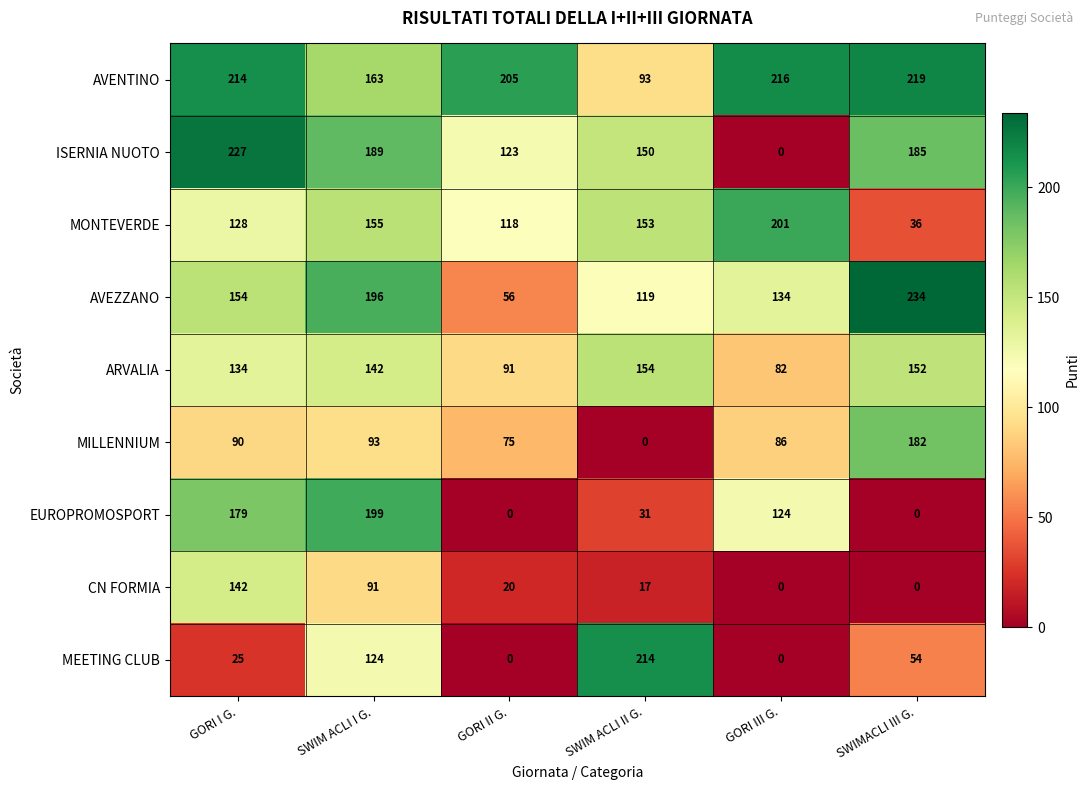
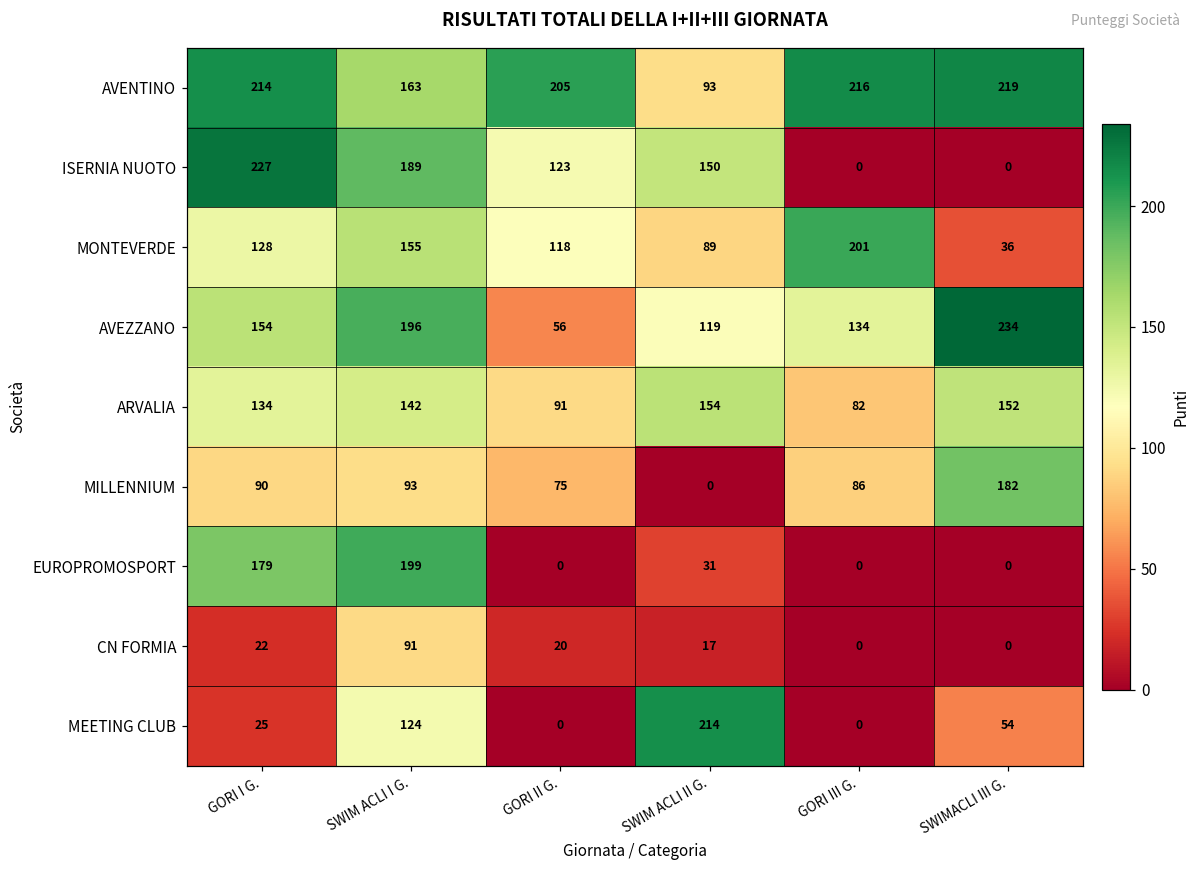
  {
    "AVENTINO": {
      "GORI I G.": 214,
      "SWIM ACLI I G.": 163,
      "GORI II G.": 205,
      "SWIM ACLI II G.": 93,
      "GORI III G.": 216,
      "SWIMACLI III G.": 219
    },
    "ISERNIA NUOTO": {
      "GORI I G.": 227,
      "SWIM ACLI I G.": 189,
      "GORI II G.": 123,
      "SWIM ACLI II G.": 150,
      "GORI III G.": 0,
-     "SWIMACLI III G.": 185
+     "SWIMACLI III G.": 0
    },
    "MONTEVERDE": {
      "GORI I G.": 128,
      "SWIM ACLI I G.": 155,
      "GORI II G.": 118,
-     "SWIM ACLI II G.": 153,
+     "SWIM ACLI II G.": 89,
      "GORI III G.": 201,
      "SWIMACLI III G.": 36
    },
    "AVEZZANO": {
      "GORI I G.": 154,
      "SWIM ACLI I G.": 196,
      "GORI II G.": 56,
      "SWIM ACLI II G.": 119,
      "GORI III G.": 134,
      "SWIMACLI III G.": 234
    },
    "ARVALIA": {
      "GORI I G.": 134,
      "SWIM ACLI I G.": 142,
      "GORI II G.": 91,
      "SWIM ACLI II G.": 154,
      "GORI III G.": 82,
      "SWIMACLI III G.": 152
    },
    "MILLENNIUM": {
      "GORI I G.": 90,
      "SWIM ACLI I G.": 93,
      "GORI II G.": 75,
      "SWIM ACLI II G.": 0,
      "GORI III G.": 86,
      "SWIMACLI III G.": 182
    },
    "EUROPROMOSPORT": {
      "GORI I G.": 179,
      "SWIM ACLI I G.": 199,
      "GORI II G.": 0,
      "SWIM ACLI II G.": 31,
-     "GORI III G.": 124,
+     "GORI III G.": 0,
      "SWIMACLI III G.": 0
    },
    "CN FORMIA": {
-     "GORI I G.": 142,
+     "GORI I G.": 22,
      "SWIM ACLI I G.": 91,
      "GORI II G.": 20,
      "SWIM ACLI II G.": 17,
      "GORI III G.": 0,
      "SWIMACLI III G.": 0
    },
    "MEETING CLUB": {
      "GORI I G.": 25,
      "SWIM ACLI I G.": 124,
      "GORI II G.": 0,
      "SWIM ACLI II G.": 214,
      "GORI III G.": 0,
      "SWIMACLI III G.": 54
    }
  }
